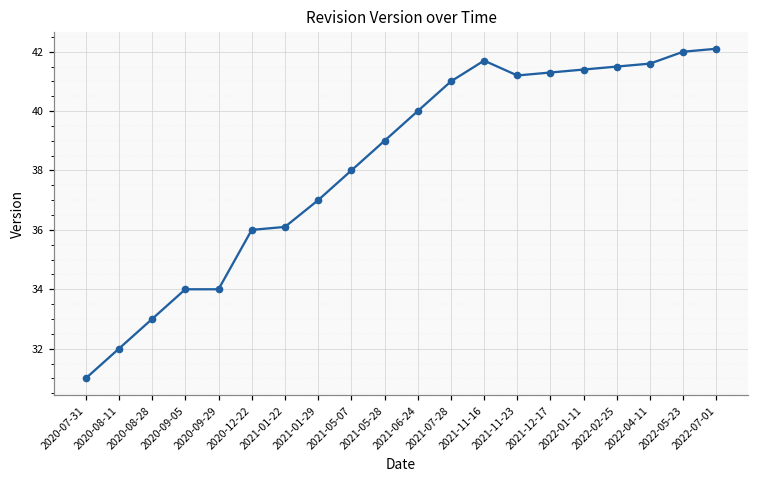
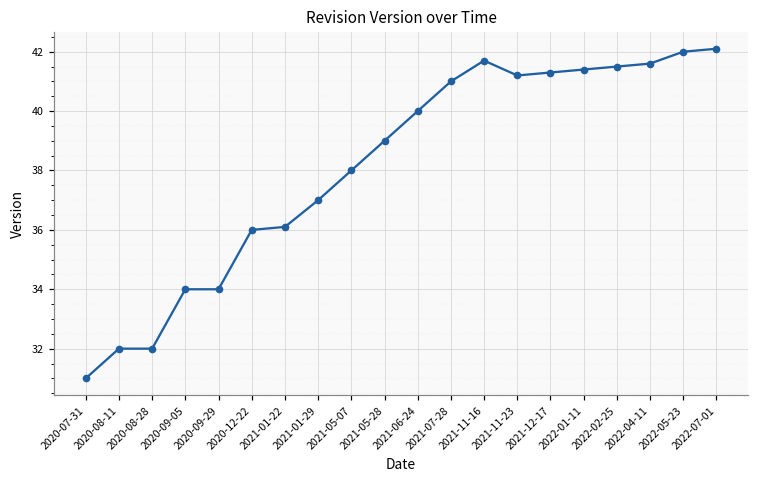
  {
    "2020-07-31": 31,
    "2020-08-11": 32,
-   "2020-08-28": 33,
+   "2020-08-28": 32,
    "2020-09-05": 34,
    "2020-09-29": 34,
    "2020-12-22": 36,
    "2021-01-22": 36.1,
    "2021-01-29": 37,
    "2021-05-07": 38,
    "2021-05-28": 39,
    "2021-06-24": 40,
    "2021-07-28": 41,
    "2021-11-16": 41.7,
    "2021-11-23": 41.2,
    "2021-12-17": 41.3,
    "2022-01-11": 41.4,
    "2022-02-25": 41.5,
    "2022-04-11": 41.6,
    "2022-05-23": 42,
    "2022-07-01": 42.1
  }
